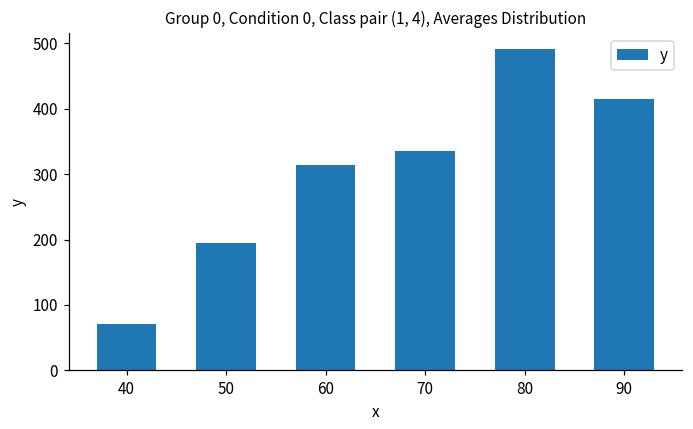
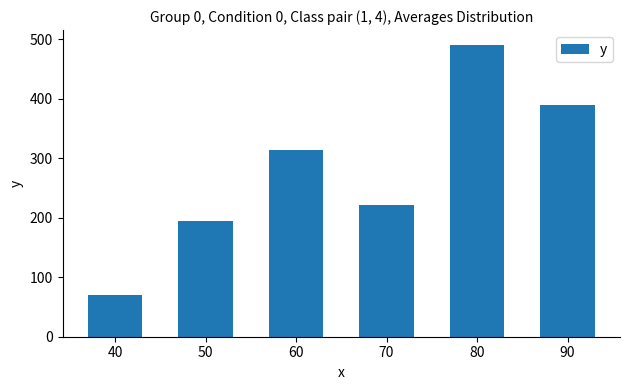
  {
    "40": 70,
    "50": 190,
    "60": 310,
-   "70": 340,
+   "70": 220,
    "80": 490,
-   "90": 420
+   "90": 390
  }
